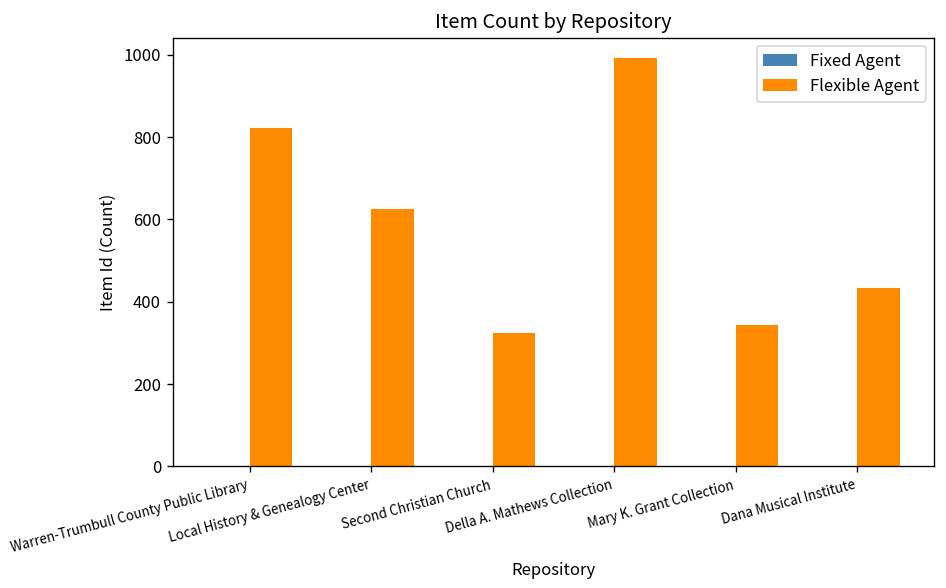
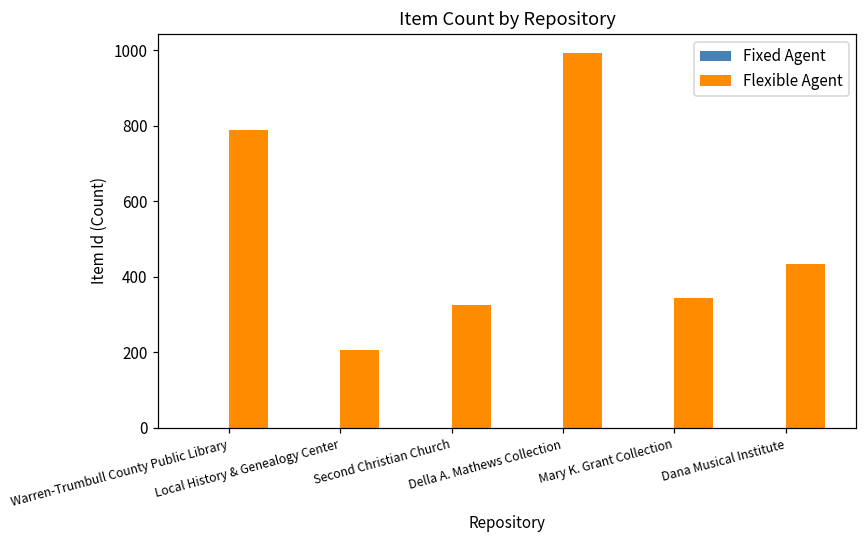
  {
    "Fixed Agent": {
      "Warren-Trumbull County Public Library": 0,
      "Local History & Genealogy Center": 0,
      "Second Christian Church": 0,
      "Della A. Mathews Collection": 0,
      "Mary K. Grant Collection": 0,
      "Dana Musical Institute": 0
    },
    "Flexible Agent": {
-     "Warren-Trumbull County Public Library": 820,
-     "Local History & Genealogy Center": 630,
+     "Warren-Trumbull County Public Library": 790,
+     "Local History & Genealogy Center": 210,
      "Second Christian Church": 320,
      "Della A. Mathews Collection": 990,
      "Mary K. Grant Collection": 340,
      "Dana Musical Institute": 430
    }
  }
